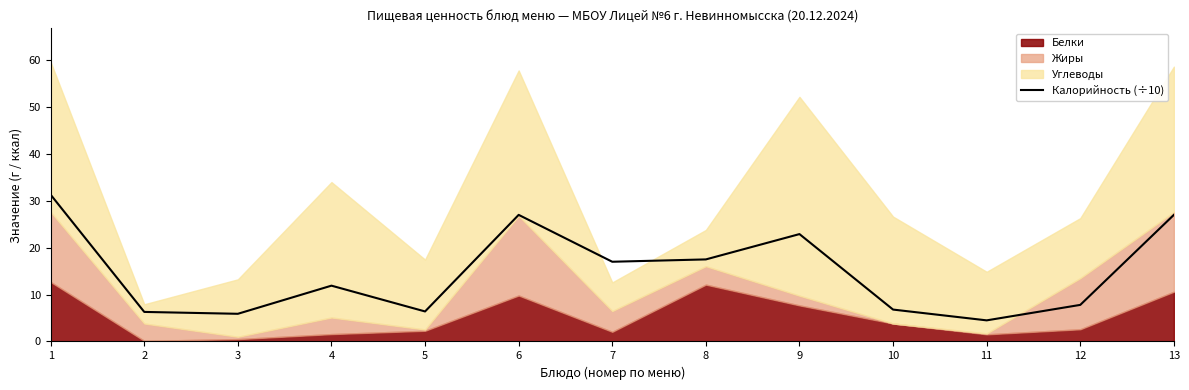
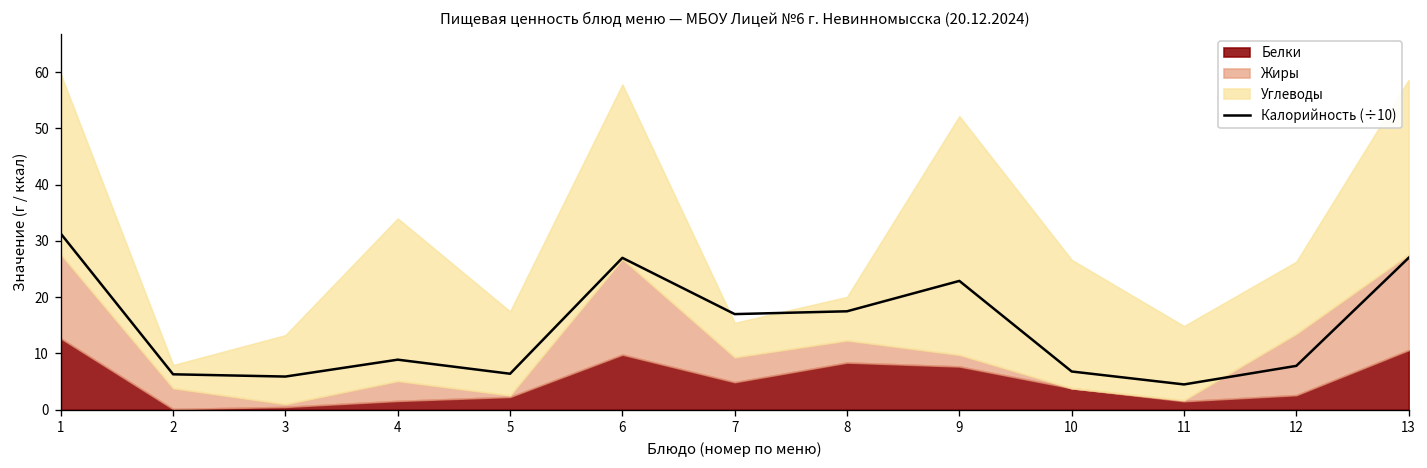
  {
    "Калорийность (÷10)": {
      "1": 31,
      "2": 6,
      "3": 6,
-     "4": 12,
+     "4": 9,
      "5": 6,
      "7": 17,
      "8": 18,
      "9": 23,
      "10": 7,
      "11": 5,
      "12": 8,
      "13": 27
    },
    "Белки": {
      "1": 13,
      "4": 2,
      "6": 10,
-     "7": 2,
-     "8": 12,
+     "7": 5,
+     "8": 8,
      "9": 8,
      "12": 3,
      "13": 11
    },
    "Жиры": {
      "1": 15,
      "2": 4,
      "4": 4,
      "7": 4,
      "8": 4,
      "9": 2,
      "12": 11,
      "13": 17
    },
    "Углеводы": {
      "1": 32,
      "2": 4,
      "3": 12,
      "4": 29,
      "5": 15,
      "6": 31,
      "7": 6,
      "8": 8,
      "9": 42,
      "10": 23,
      "11": 13,
      "12": 13,
      "13": 31
    }
  }
